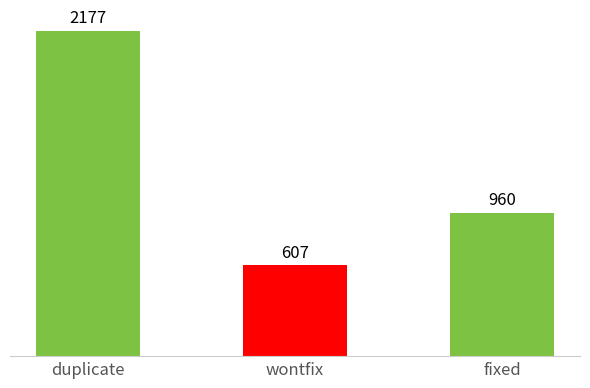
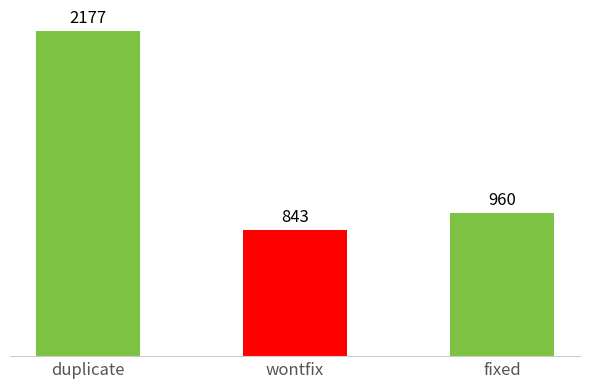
  {
    "duplicate": 2177,
-   "wontfix": 607,
+   "wontfix": 843,
    "fixed": 960
  }
